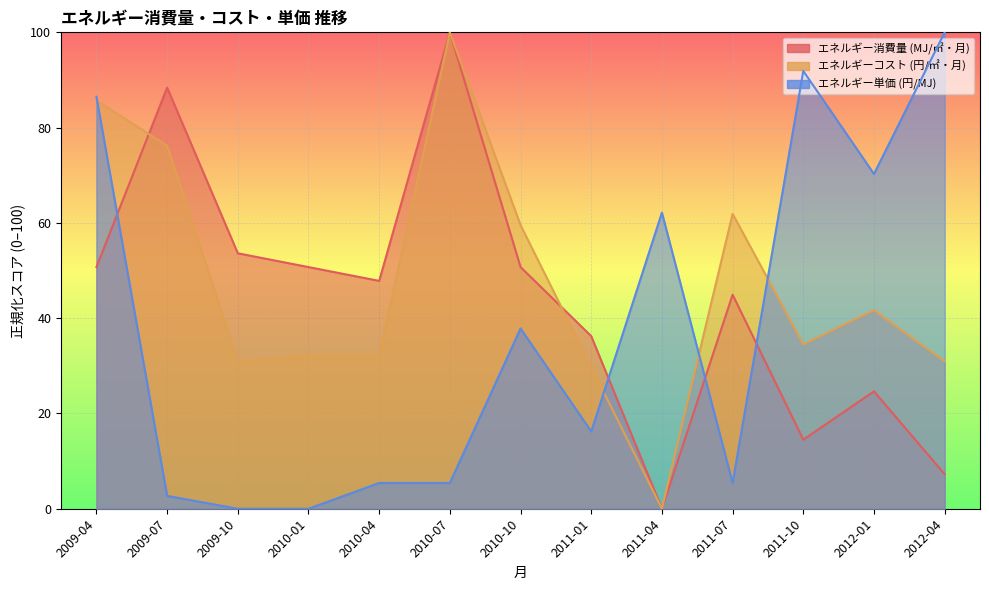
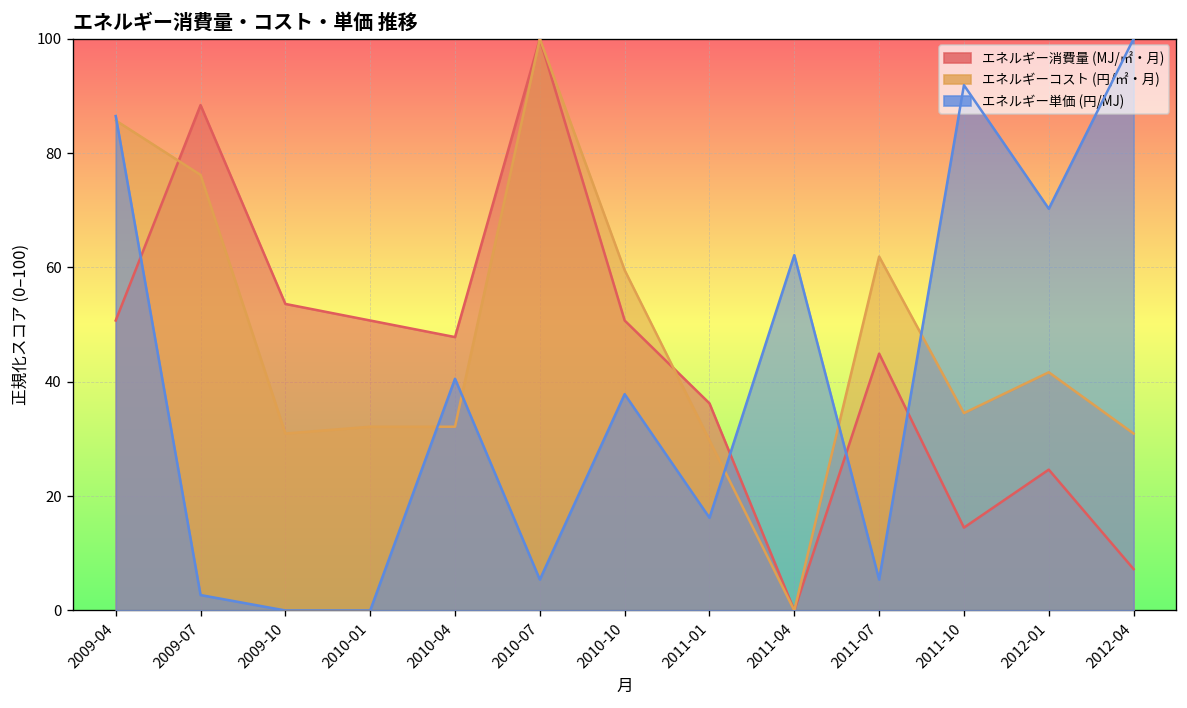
  {
    "エネルギー単価 (円/MJ)": {
      "2009-04": 86,
      "2009-07": 3,
      "2009-10": 0,
      "2010-01": 0,
-     "2010-04": 5,
+     "2010-04": 41,
      "2010-07": 5,
      "2010-10": 38,
      "2011-01": 16,
      "2011-04": 62,
      "2011-07": 5,
      "2012-01": 70,
      "2012-04": 100
    }
  }
